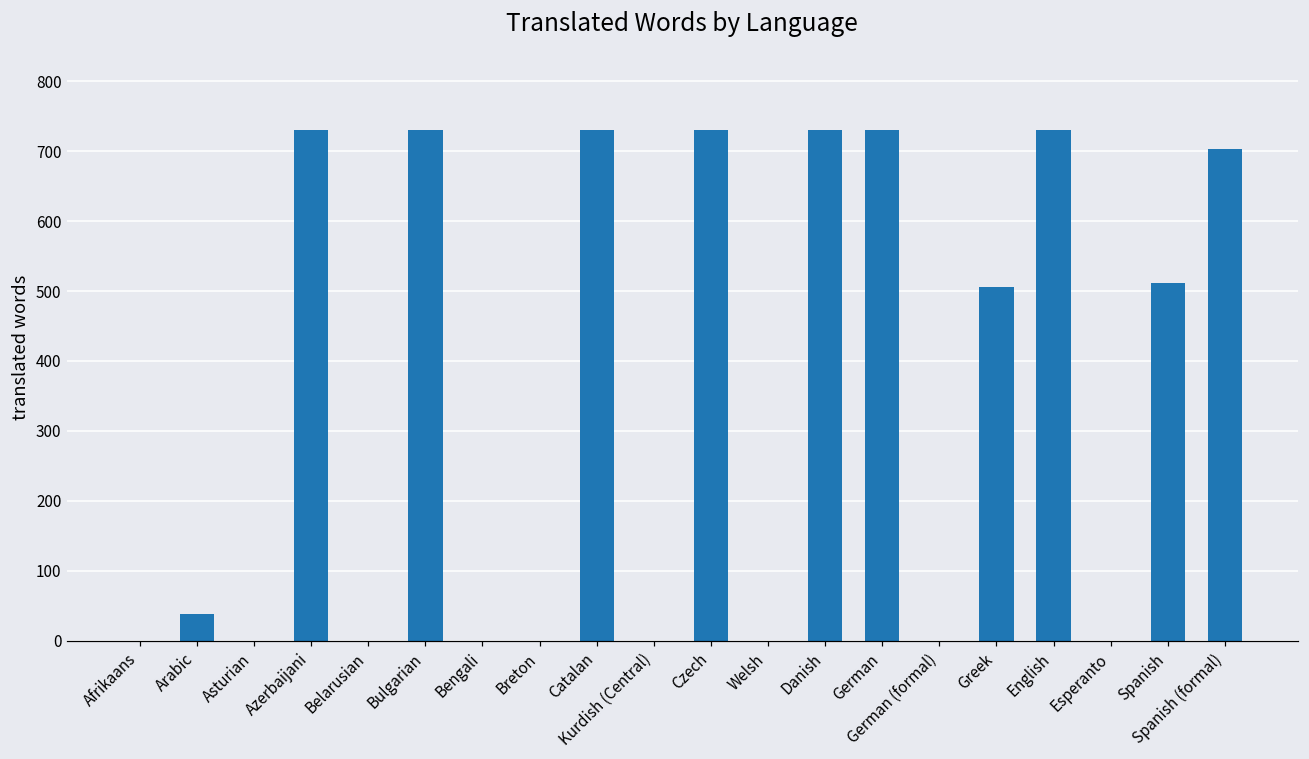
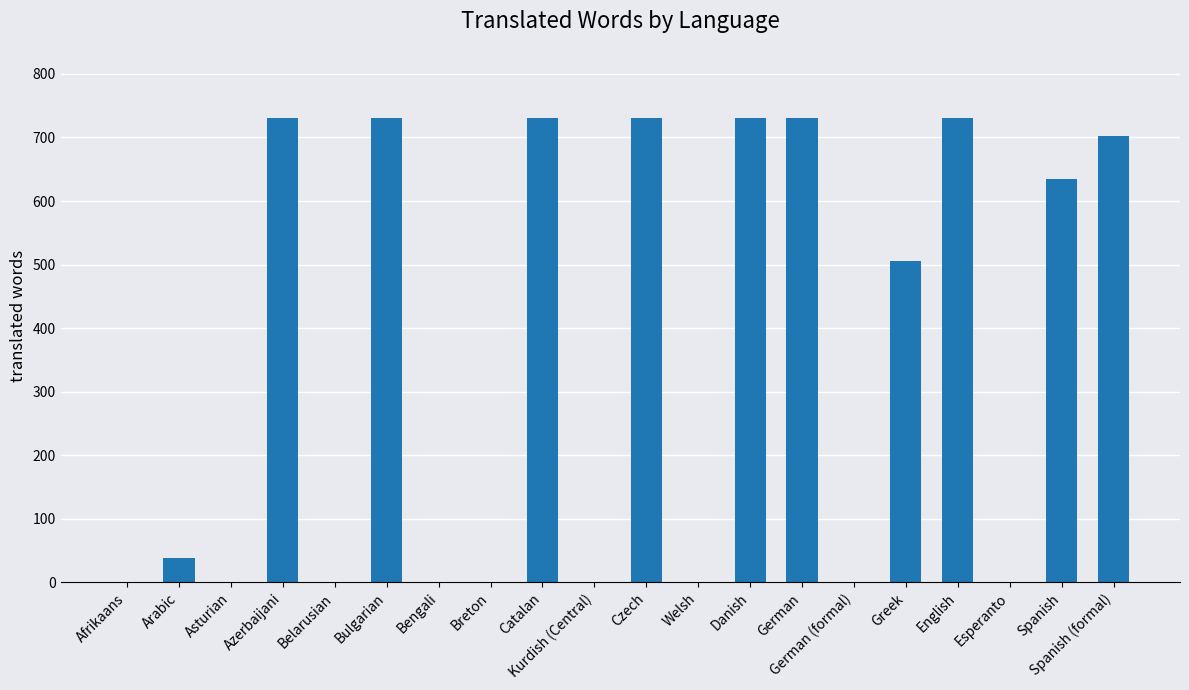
  {
    "Afrikaans": 0,
    "Arabic": 40,
    "Asturian": 0,
    "Azerbaijani": 730,
    "Belarusian": 0,
    "Bulgarian": 730,
    "Bengali": 0,
    "Breton": 0,
    "Catalan": 730,
    "Kurdish (Central)": 0,
    "Czech": 730,
    "Welsh": 0,
    "Danish": 730,
    "German": 730,
    "German (formal)": 0,
    "Greek": 510,
    "English": 730,
    "Esperanto": 0,
-   "Spanish": 510,
+   "Spanish": 630,
    "Spanish (formal)": 700
  }
